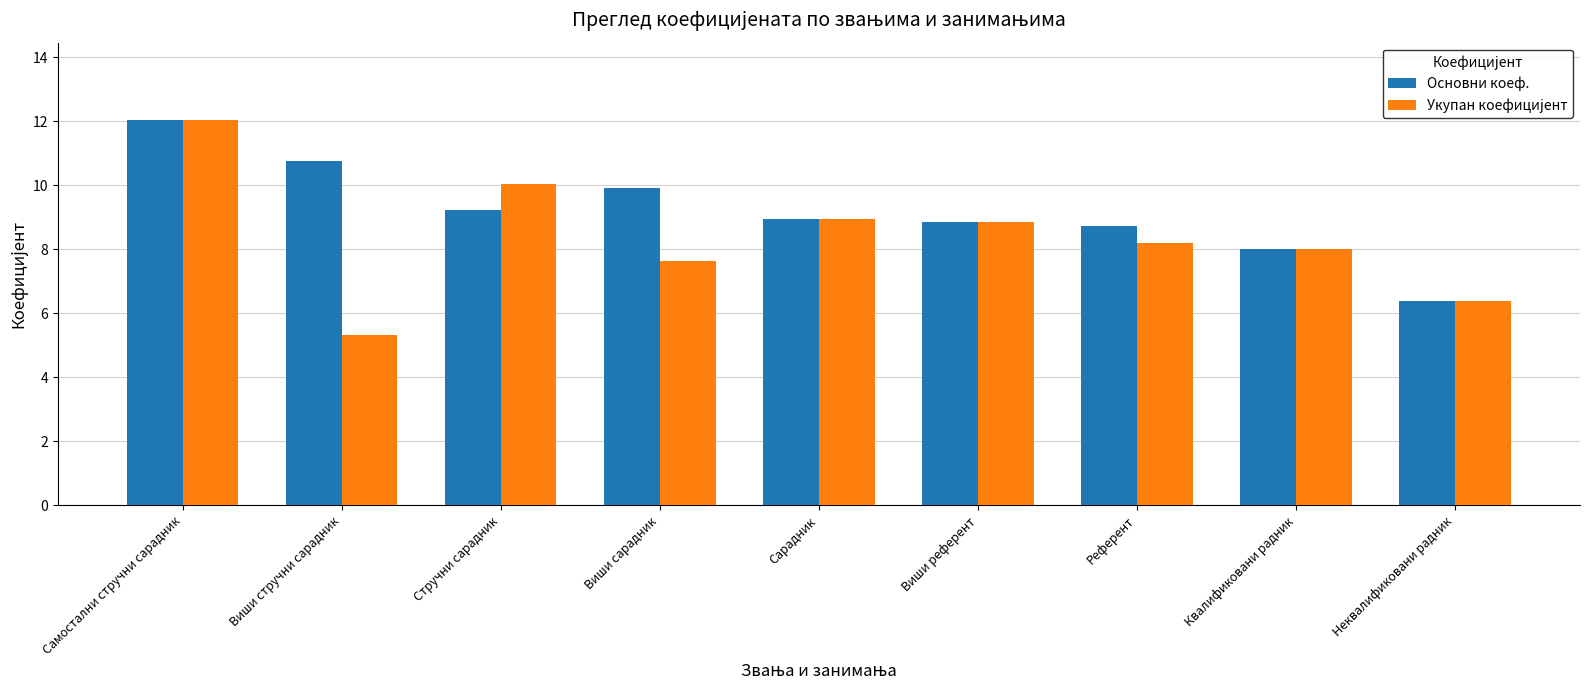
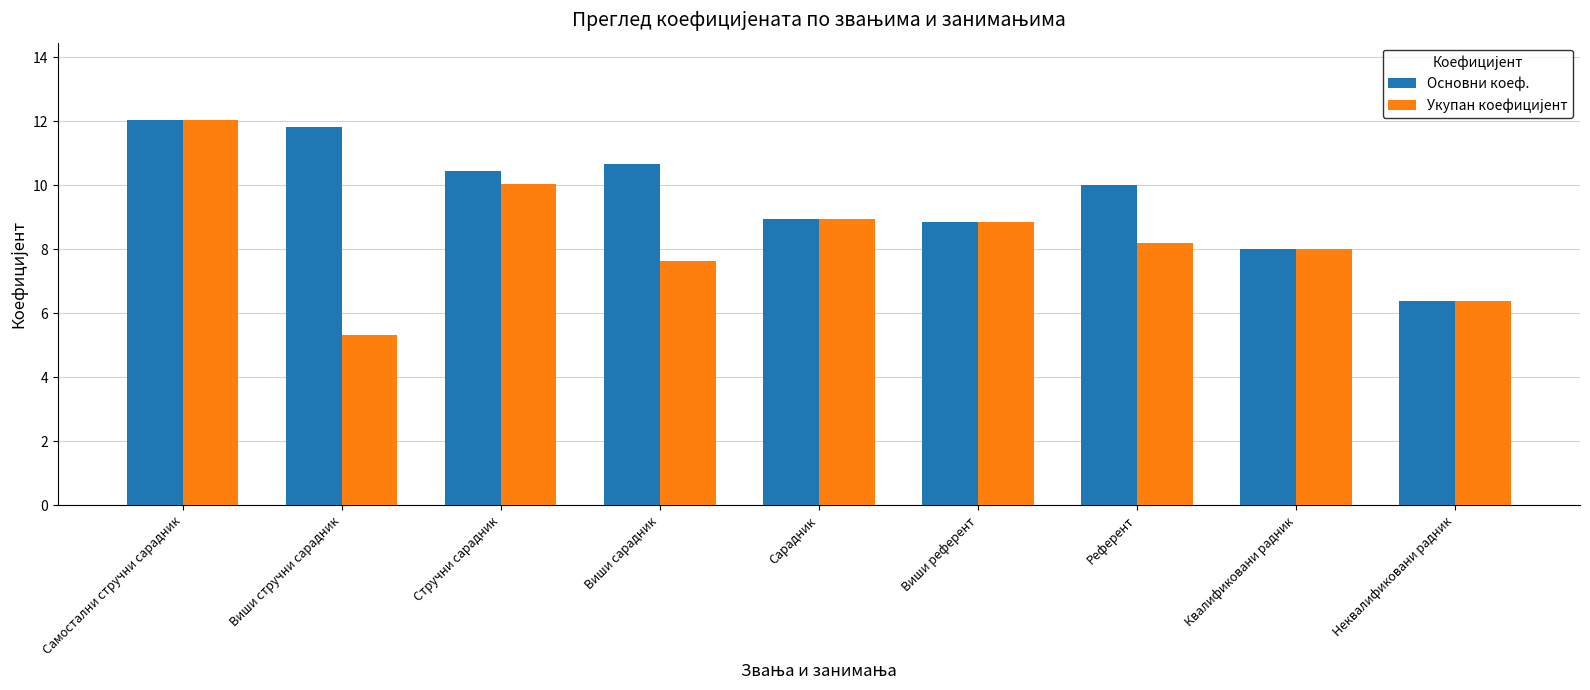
  {
    "Основни коеф.": {
      "Самостални стручни сарадник": 12.1,
-     "Виши стручни сарадник": 10.8,
-     "Стручни сарадник": 9.2,
-     "Виши сарадник": 9.9,
+     "Виши стручни сарадник": 11.8,
+     "Стручни сарадник": 10.5,
+     "Виши сарадник": 10.7,
      "Сарадник": 9.0,
      "Виши референт": 8.9,
-     "Референт": 8.7,
+     "Референт": 10.0,
      "Квалификовани радник": 8.0,
      "Неквалификовани радник": 6.4
    },
    "Укупан коефицијент": {
      "Самостални стручни сарадник": 12.1,
      "Виши стручни сарадник": 5.3,
      "Стручни сарадник": 10.0,
      "Виши сарадник": 7.7,
      "Сарадник": 9.0,
      "Виши референт": 8.9,
      "Референт": 8.2,
      "Квалификовани радник": 8.0,
      "Неквалификовани радник": 6.4
    }
  }
